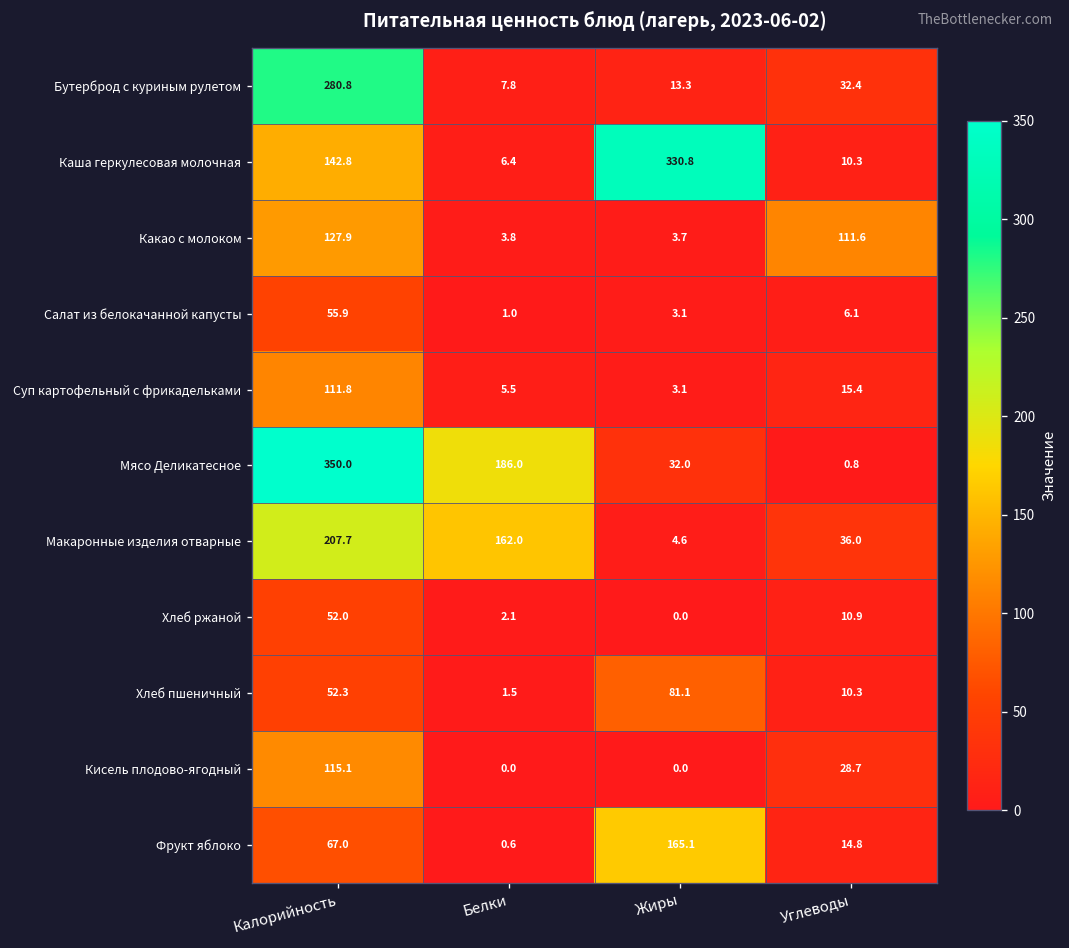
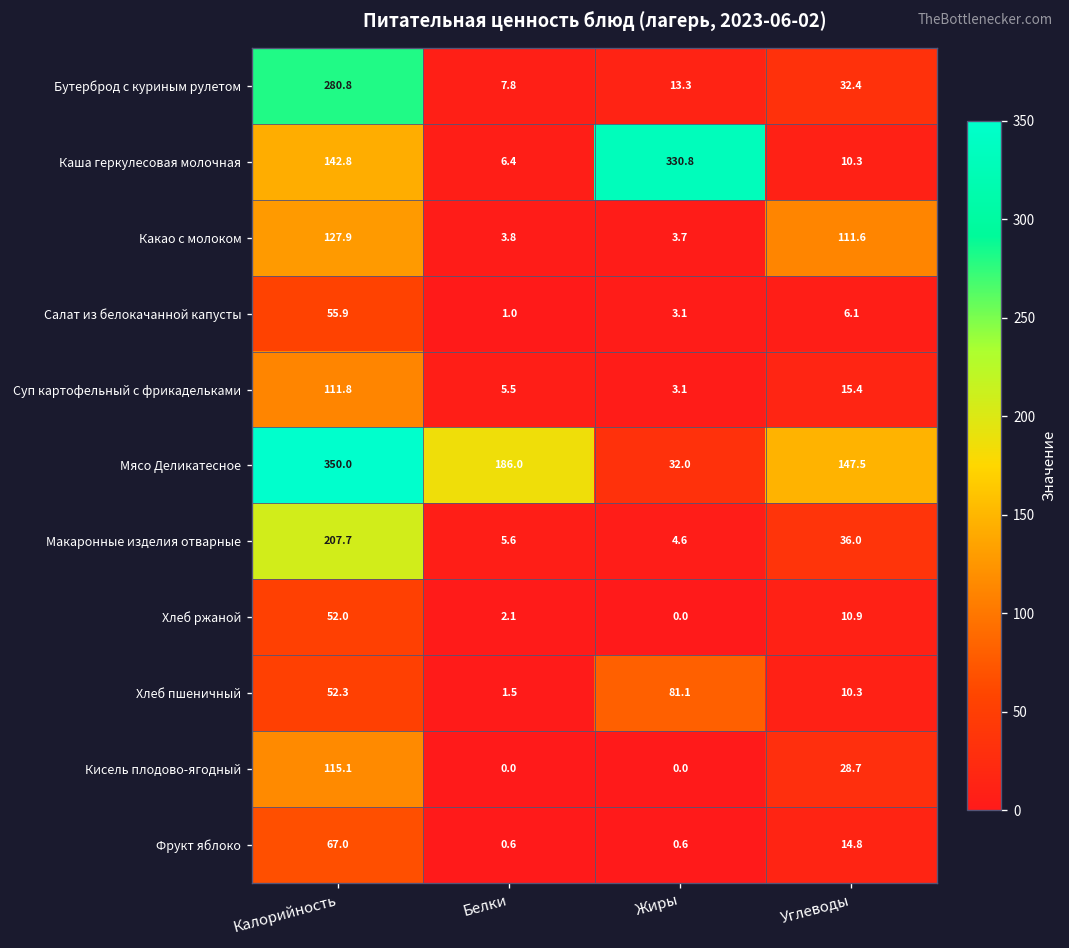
  {
    "Бутерброд с куриным рулетом": {
      "Калорийность": 280.8,
      "Белки": 7.8,
      "Жиры": 13.3,
      "Углеводы": 32.4
    },
    "Каша геркулесовая молочная": {
      "Калорийность": 142.8,
      "Белки": 6.4,
      "Жиры": 330.8,
      "Углеводы": 10.3
    },
    "Какао с молоком": {
      "Калорийность": 127.9,
      "Белки": 3.8,
      "Жиры": 3.7,
      "Углеводы": 111.6
    },
    "Салат из белокачанной капусты": {
      "Калорийность": 55.9,
      "Белки": 1.0,
      "Жиры": 3.1,
      "Углеводы": 6.1
    },
    "Суп картофельный с фрикадельками": {
      "Калорийность": 111.8,
      "Белки": 5.5,
      "Жиры": 3.1,
      "Углеводы": 15.4
    },
    "Мясо Деликатесное": {
      "Калорийность": 350.0,
      "Белки": 186.0,
      "Жиры": 32.0,
-     "Углеводы": 0.8
+     "Углеводы": 147.5
    },
    "Макаронные изделия отварные": {
      "Калорийность": 207.7,
-     "Белки": 162.0,
+     "Белки": 5.6,
      "Жиры": 4.6,
      "Углеводы": 36.0
    },
    "Хлеб ржаной": {
      "Калорийность": 52.0,
      "Белки": 2.1,
      "Жиры": 0.0,
      "Углеводы": 10.9
    },
    "Хлеб пшеничный": {
      "Калорийность": 52.3,
      "Белки": 1.5,
      "Жиры": 81.1,
      "Углеводы": 10.3
    },
    "Кисель плодово-ягодный": {
      "Калорийность": 115.1,
      "Белки": 0.0,
      "Жиры": 0.0,
      "Углеводы": 28.7
    },
    "Фрукт яблоко": {
      "Калорийность": 67.0,
      "Белки": 0.6,
-     "Жиры": 165.1,
+     "Жиры": 0.6,
      "Углеводы": 14.8
    }
  }
